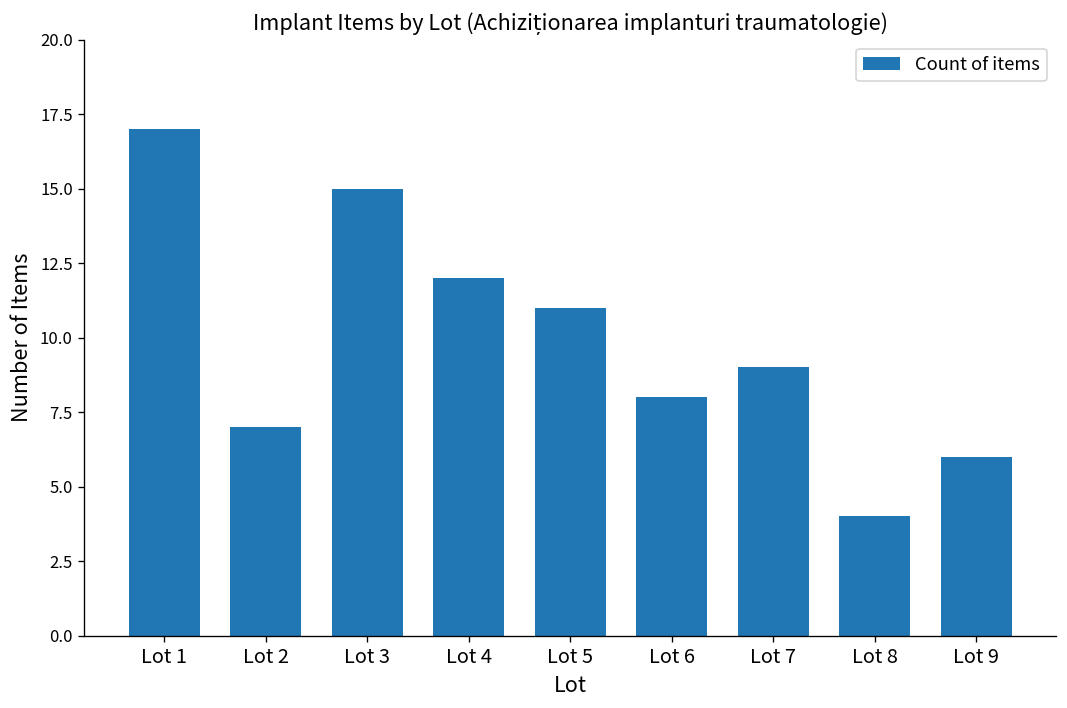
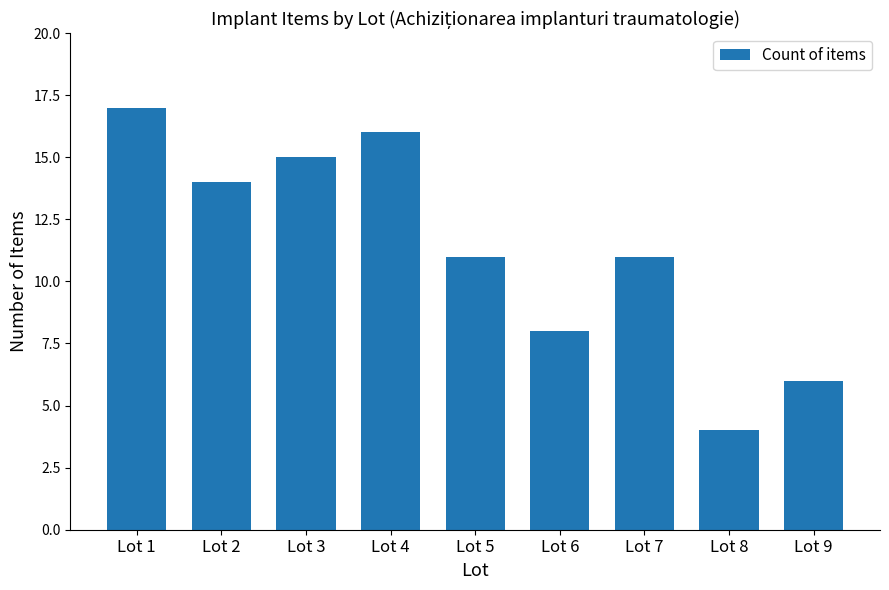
  {
    "Lot 1": 17,
-   "Lot 2": 7,
+   "Lot 2": 14,
    "Lot 3": 15,
-   "Lot 4": 12,
+   "Lot 4": 16,
    "Lot 5": 11,
    "Lot 6": 8,
-   "Lot 7": 9,
+   "Lot 7": 11,
    "Lot 8": 4,
    "Lot 9": 6
  }
